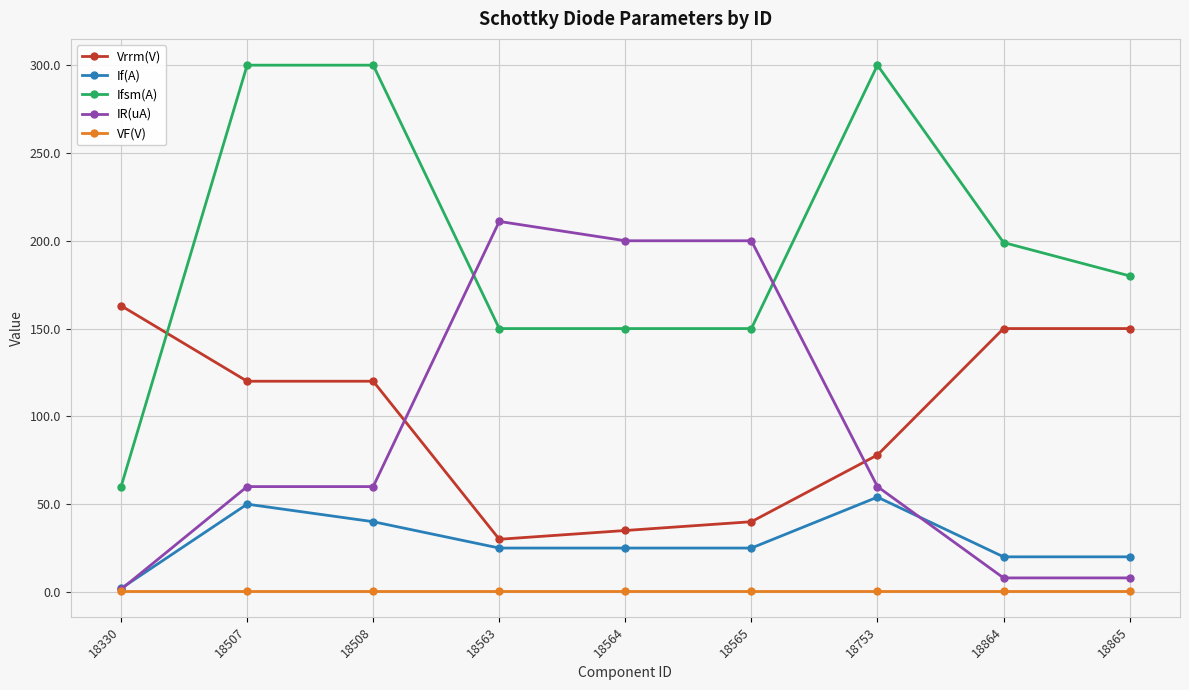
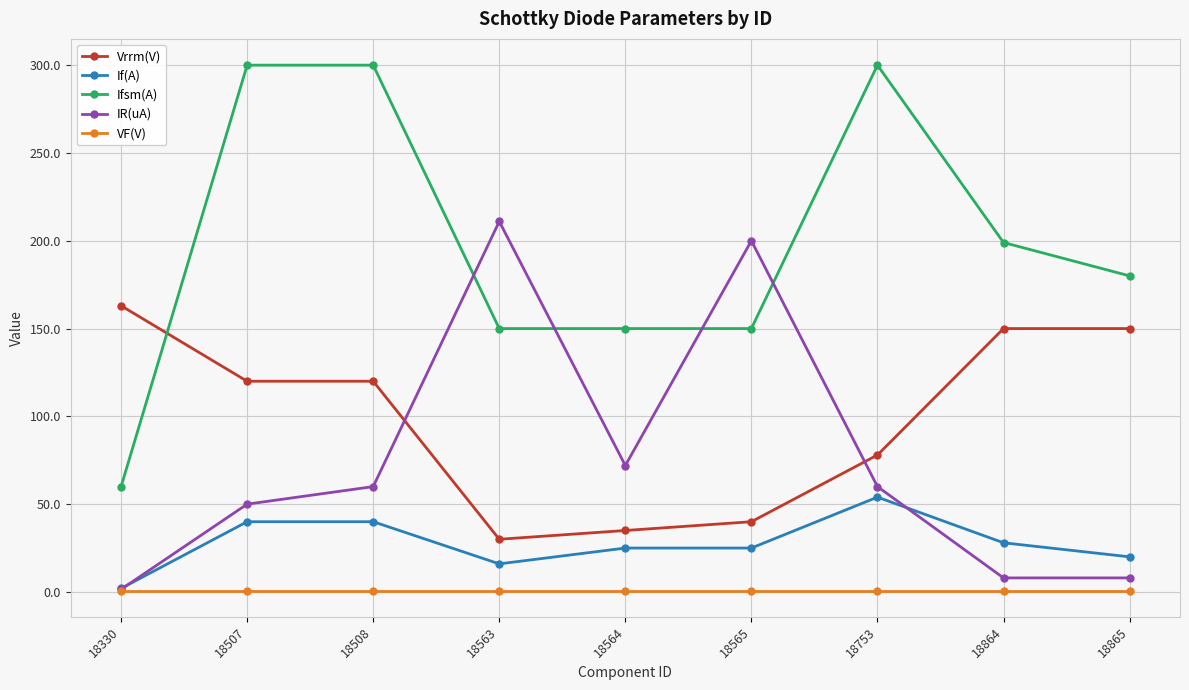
  {
    "Vrrm(V)": {
      "18330": 163,
      "18507": 120,
      "18508": 120,
      "18563": 30,
      "18564": 35,
      "18565": 40,
      "18753": 78,
      "18864": 150,
      "18865": 150
    },
    "If(A)": {
-     "18507": 50,
+     "18507": 40,
      "18508": 40,
-     "18563": 25,
+     "18563": 16,
      "18564": 25,
      "18565": 25,
      "18753": 54,
-     "18864": 20,
+     "18864": 28,
      "18865": 20
    },
    "Ifsm(A)": {
      "18330": 60,
      "18507": 300,
      "18508": 300,
      "18563": 150,
      "18564": 150,
      "18565": 150,
      "18753": 300,
      "18864": 199,
      "18865": 180
    },
    "IR(uA)": {
-     "18507": 60,
+     "18507": 50,
      "18508": 60,
      "18563": 211,
-     "18564": 200,
+     "18564": 72,
      "18565": 200,
      "18753": 60,
      "18864": 8,
      "18865": 8
    },
    "VF(V)": {
      "18507": 1,
      "18508": 1,
      "18563": 1,
      "18564": 1,
      "18565": 1,
      "18753": 1,
      "18864": 1,
      "18865": 1
    }
  }
